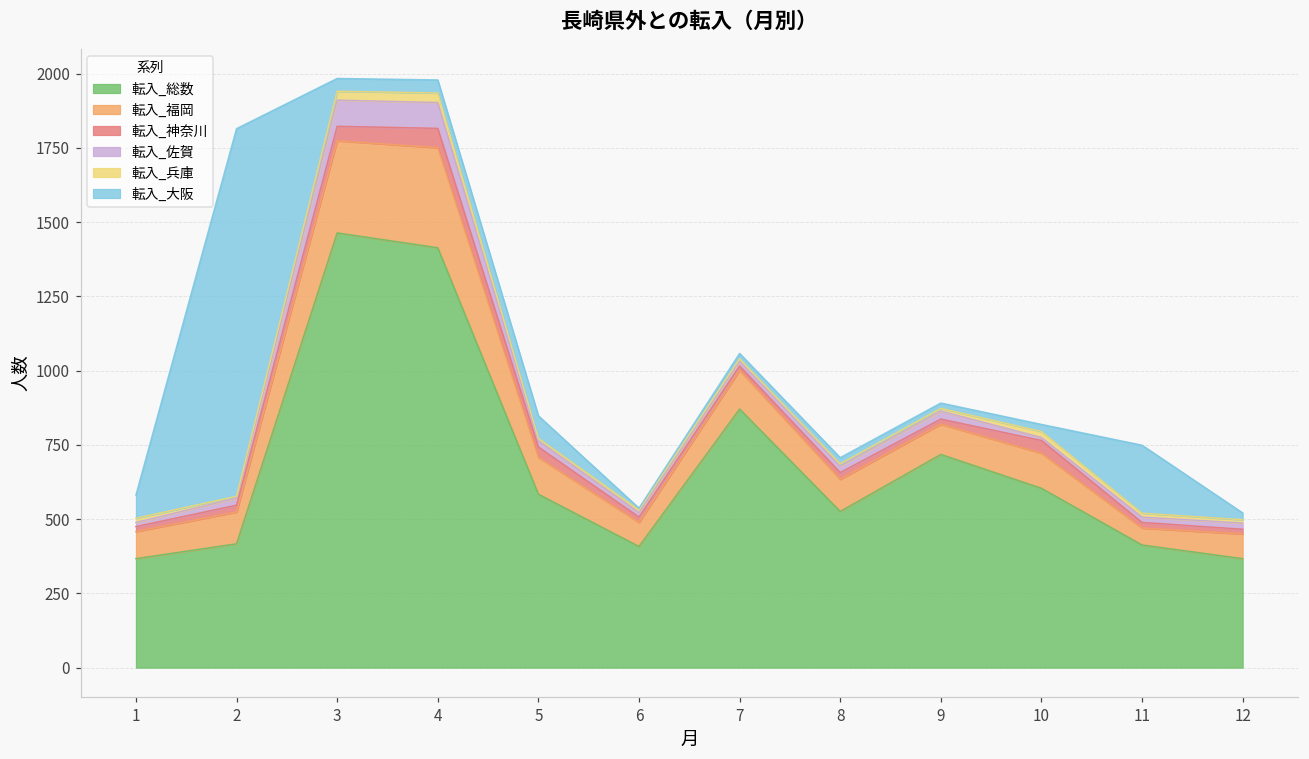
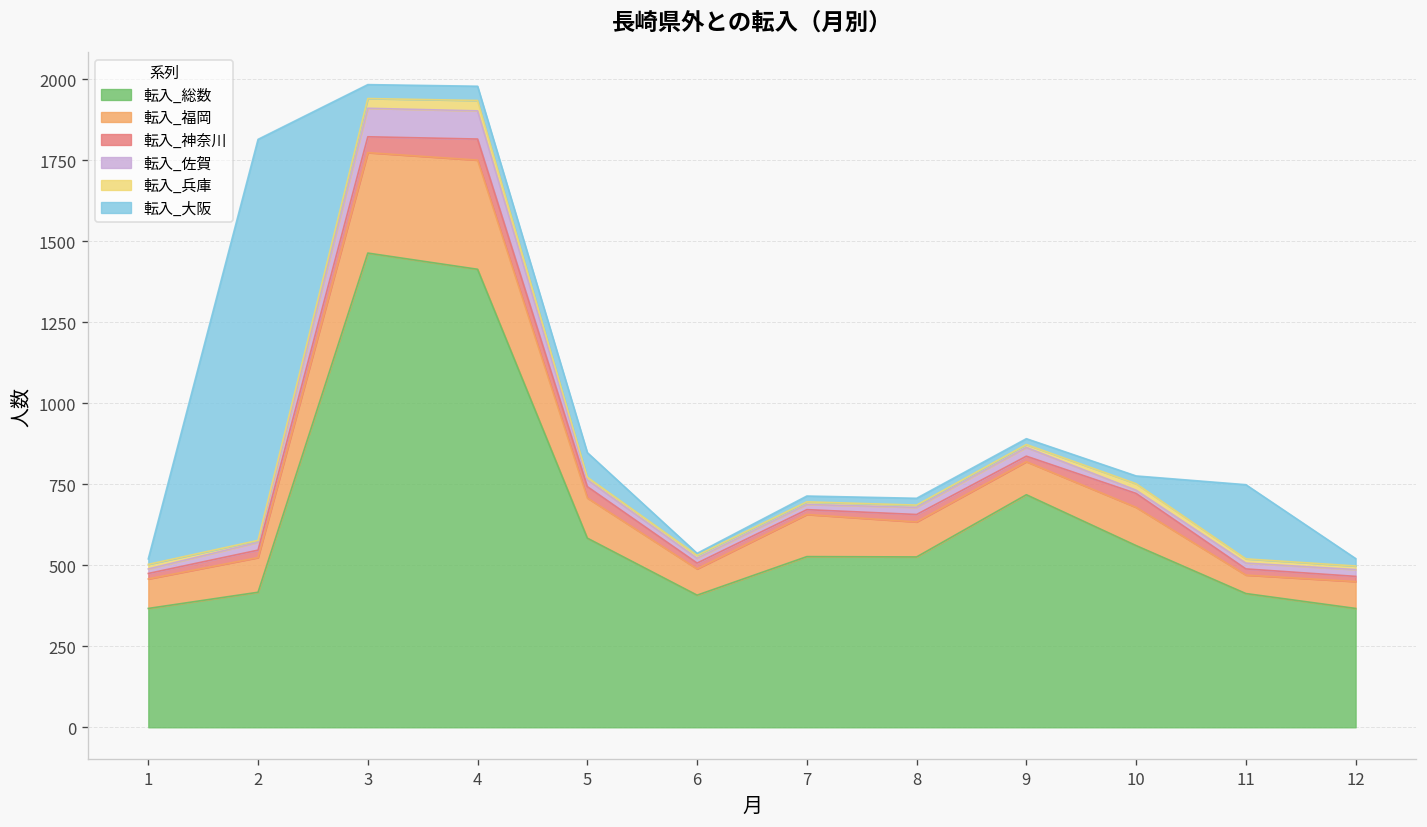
  {
    "転入_総数": {
      "1": 370,
      "2": 420,
      "3": 1460,
      "4": 1410,
      "5": 580,
      "6": 410,
-     "7": 870,
+     "7": 530,
      "8": 530,
      "9": 720,
-     "10": 600,
+     "10": 560,
      "11": 410,
      "12": 370
    },
    "転入_佐賀": {
      "1": 10,
      "3": 90,
      "4": 90,
      "10": 10,
      "11": 20,
      "12": 20
    },
    "転入_大阪": {
-     "1": 80,
+     "1": 20,
      "2": 1240,
      "3": 40,
      "4": 40,
      "5": 80,
      "7": 20,
      "8": 20,
      "9": 20,
      "10": 20,
      "11": 230,
      "12": 20
    }
  }
